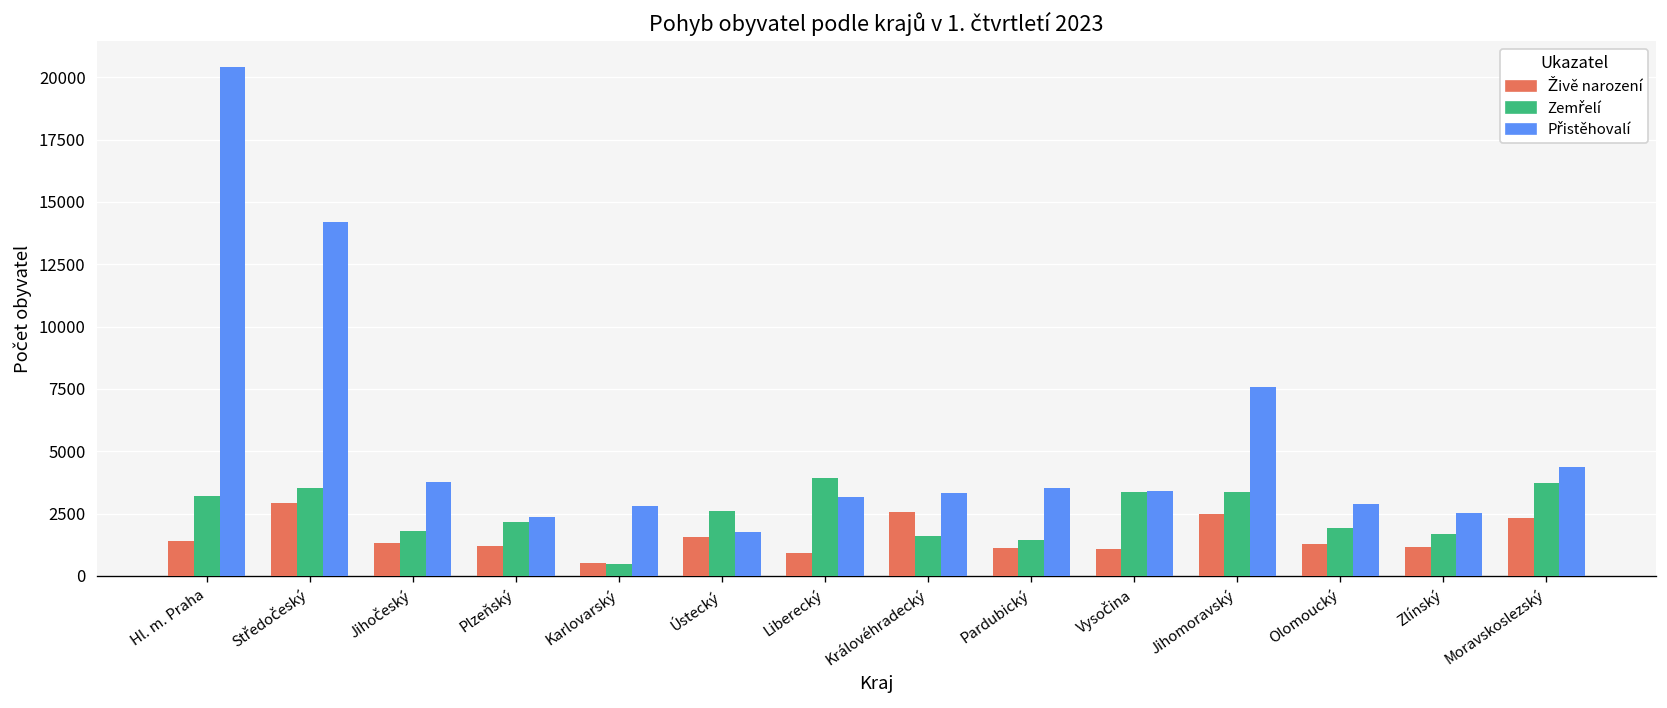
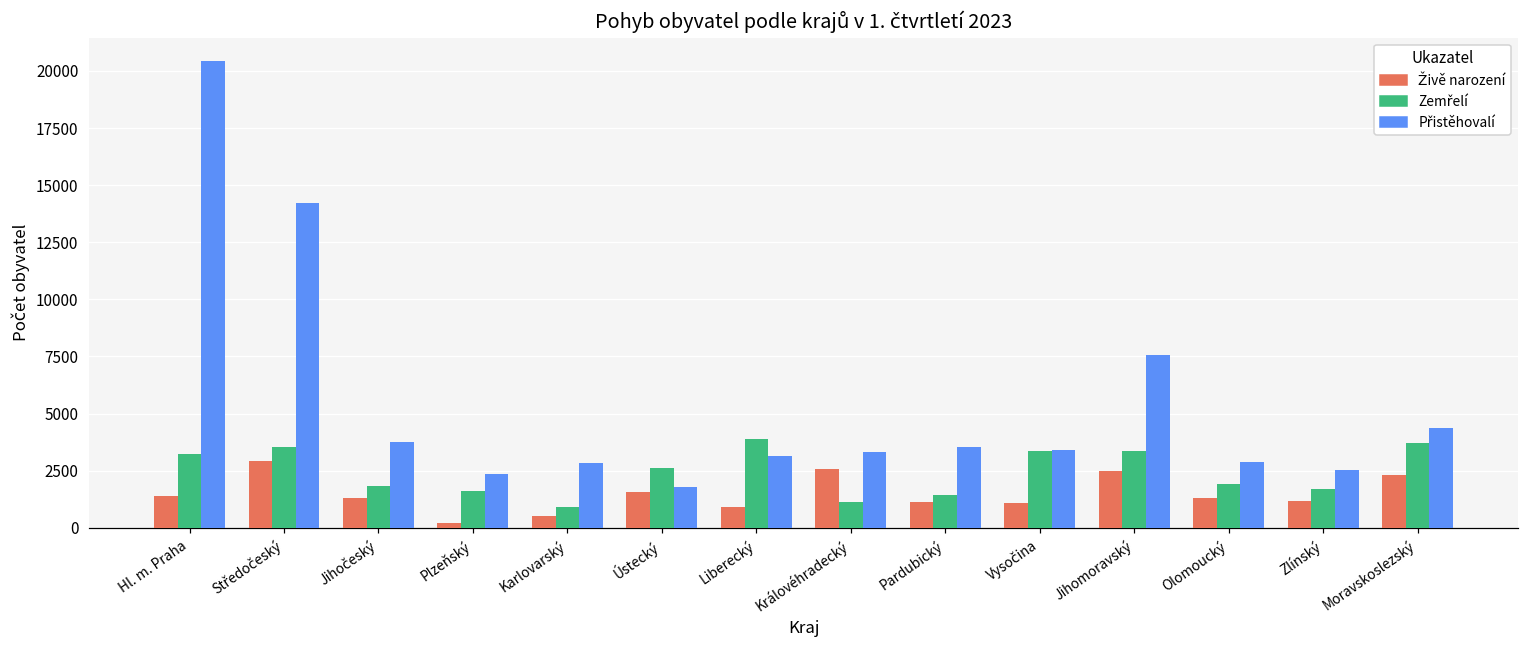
  {
    "Živě narození": {
      "Hl. m. Praha": 1400,
      "Středočeský": 2900,
      "Jihočeský": 1300,
-     "Plzeňský": 1200,
+     "Plzeňský": 200,
      "Karlovarský": 500,
      "Ústecký": 1600,
      "Liberecký": 900,
      "Královéhradecký": 2600,
      "Pardubický": 1100,
      "Vysočina": 1100,
      "Jihomoravský": 2500,
      "Olomoucký": 1300,
      "Zlínský": 1200,
      "Moravskoslezský": 2300
    },
    "Zemřelí": {
      "Hl. m. Praha": 3200,
      "Středočeský": 3500,
      "Jihočeský": 1800,
-     "Plzeňský": 2200,
-     "Karlovarský": 500,
+     "Plzeňský": 1600,
+     "Karlovarský": 900,
      "Ústecký": 2600,
      "Liberecký": 3900,
-     "Královéhradecký": 1600,
+     "Královéhradecký": 1100,
      "Pardubický": 1500,
      "Vysočina": 3400,
      "Jihomoravský": 3400,
      "Olomoucký": 1900,
      "Zlínský": 1700,
      "Moravskoslezský": 3700
    },
    "Přistěhovalí": {
      "Hl. m. Praha": 20400,
      "Středočeský": 14200,
      "Jihočeský": 3800,
      "Plzeňský": 2400,
      "Karlovarský": 2800,
      "Ústecký": 1800,
      "Liberecký": 3200,
      "Královéhradecký": 3300,
      "Pardubický": 3500,
      "Vysočina": 3400,
      "Jihomoravský": 7600,
      "Olomoucký": 2900,
      "Zlínský": 2500,
      "Moravskoslezský": 4400
    }
  }
